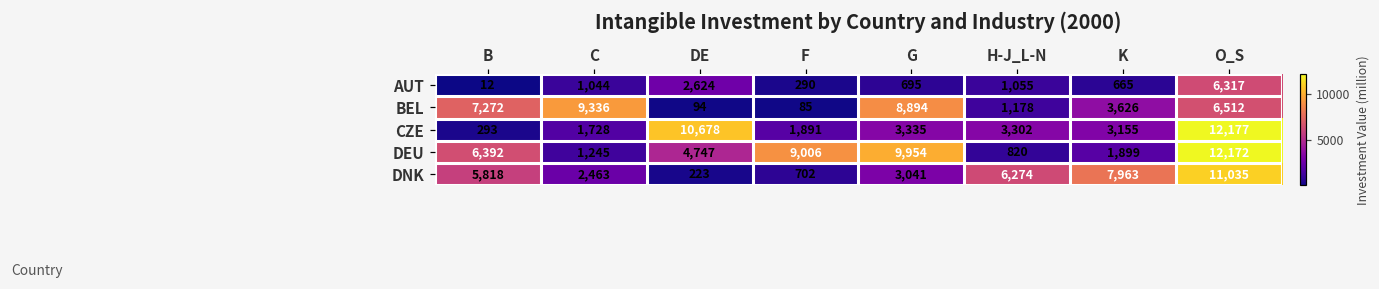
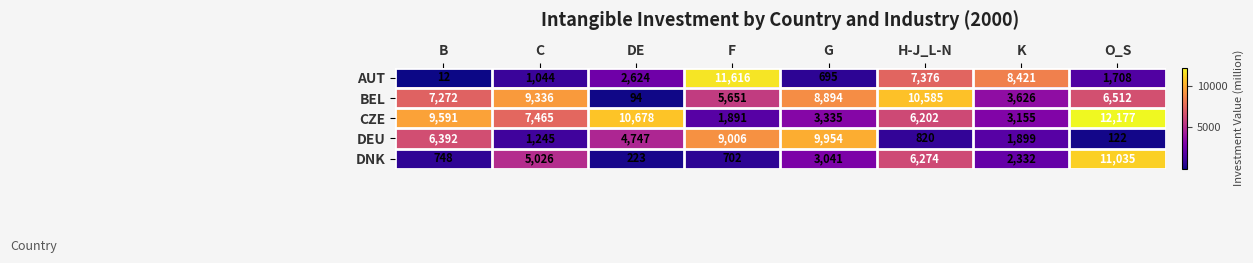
  {
    "AUT": {
      "B": "12",
      "C": "1,044",
      "DE": "2,624",
-     "F": "290",
+     "F": "11,616",
      "G": "695",
-     "H-J_L-N": "1,055",
-     "K": "665",
-     "O_S": "6,317"
+     "H-J_L-N": "7,376",
+     "K": "8,421",
+     "O_S": "1,708"
    },
    "BEL": {
      "B": "7,272",
      "C": "9,336",
      "DE": "94",
-     "F": "85",
+     "F": "5,651",
      "G": "8,894",
-     "H-J_L-N": "1,178",
+     "H-J_L-N": "10,585",
      "K": "3,626",
      "O_S": "6,512"
    },
    "CZE": {
-     "B": "293",
-     "C": "1,728",
+     "B": "9,591",
+     "C": "7,465",
      "DE": "10,678",
      "F": "1,891",
      "G": "3,335",
-     "H-J_L-N": "3,302",
+     "H-J_L-N": "6,202",
      "K": "3,155",
      "O_S": "12,177"
    },
    "DEU": {
      "B": "6,392",
      "C": "1,245",
      "DE": "4,747",
      "F": "9,006",
      "G": "9,954",
      "H-J_L-N": "820",
      "K": "1,899",
-     "O_S": "12,172"
+     "O_S": "122"
    },
    "DNK": {
-     "B": "5,818",
-     "C": "2,463",
+     "B": "748",
+     "C": "5,026",
      "DE": "223",
      "F": "702",
      "G": "3,041",
      "H-J_L-N": "6,274",
-     "K": "7,963",
+     "K": "2,332",
      "O_S": "11,035"
    }
  }
